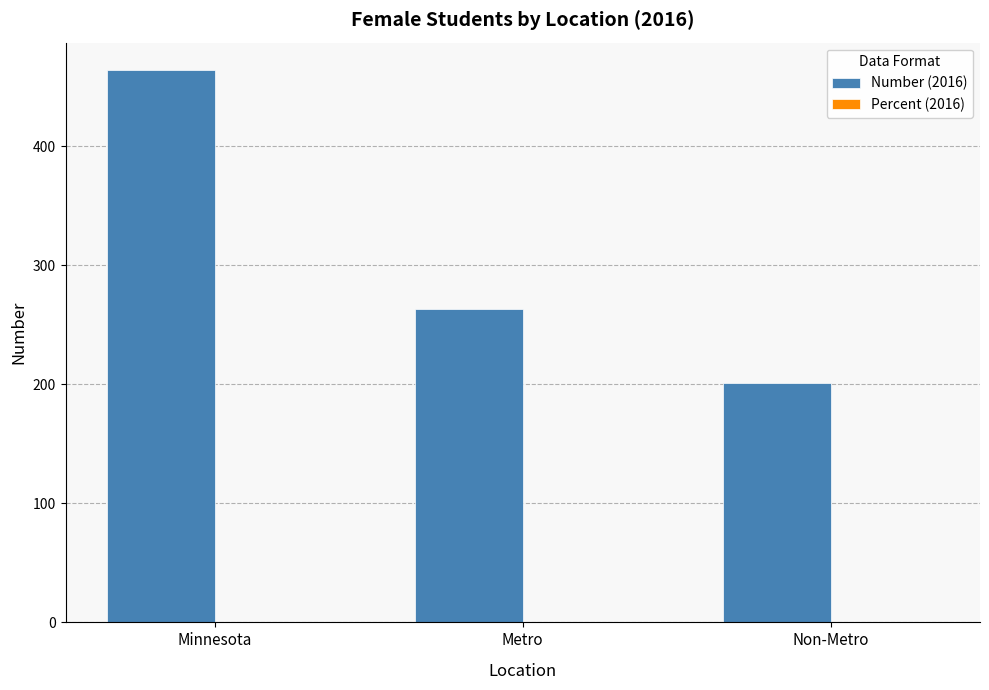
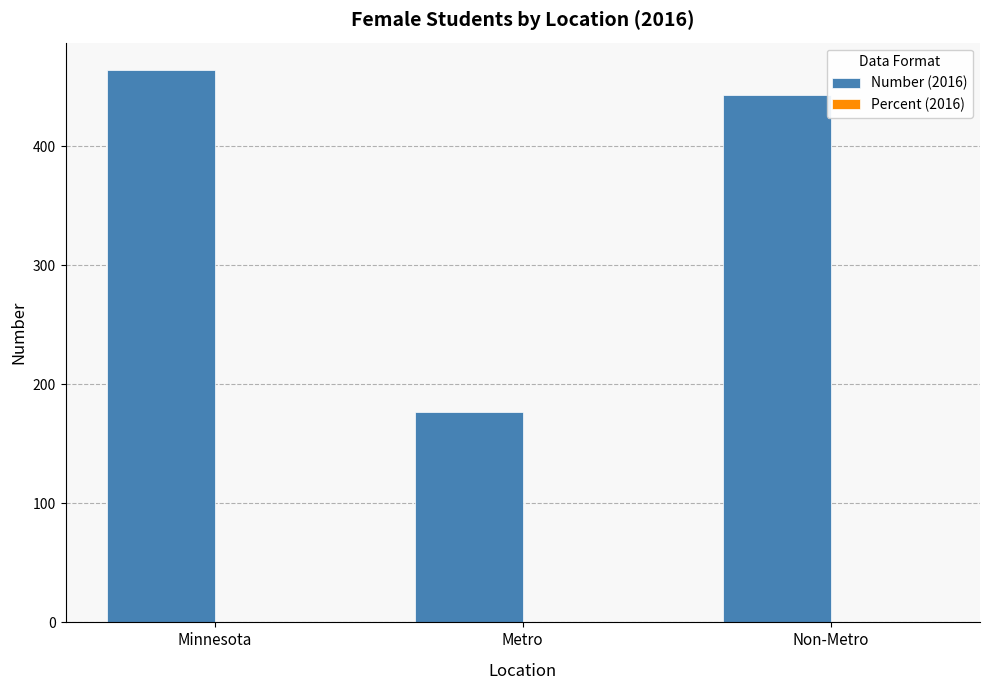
  {
    "Number (2016)": {
      "Minnesota": 464,
-     "Metro": 263,
-     "Non-Metro": 201
+     "Metro": 177,
+     "Non-Metro": 443
    }
  }
